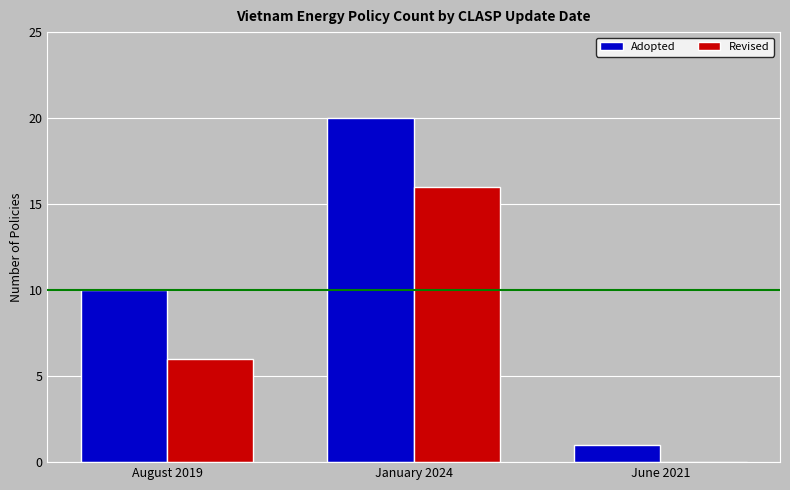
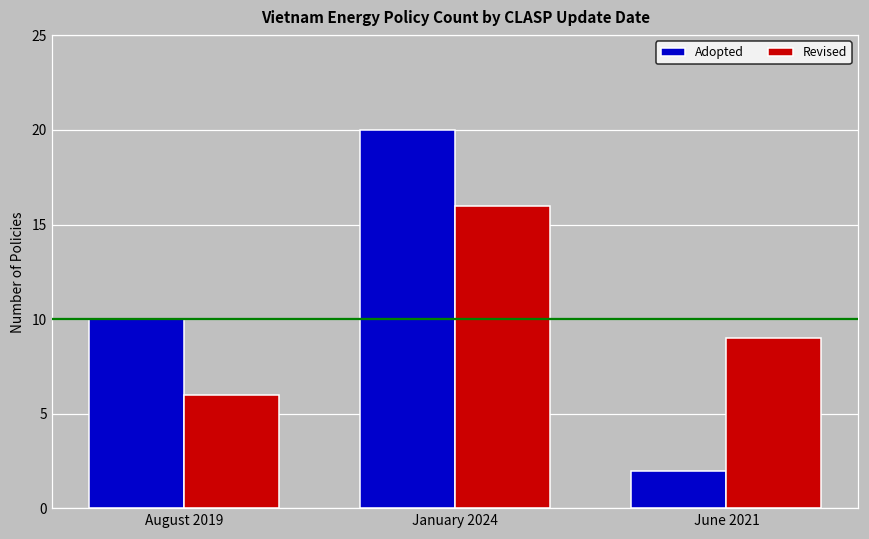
  {
    "Adopted": {
      "August 2019": 10,
      "January 2024": 20,
-     "June 2021": 1
+     "June 2021": 2
    },
    "Revised": {
      "August 2019": 6,
      "January 2024": 16,
-     "June 2021": 0
+     "June 2021": 9
    }
  }
